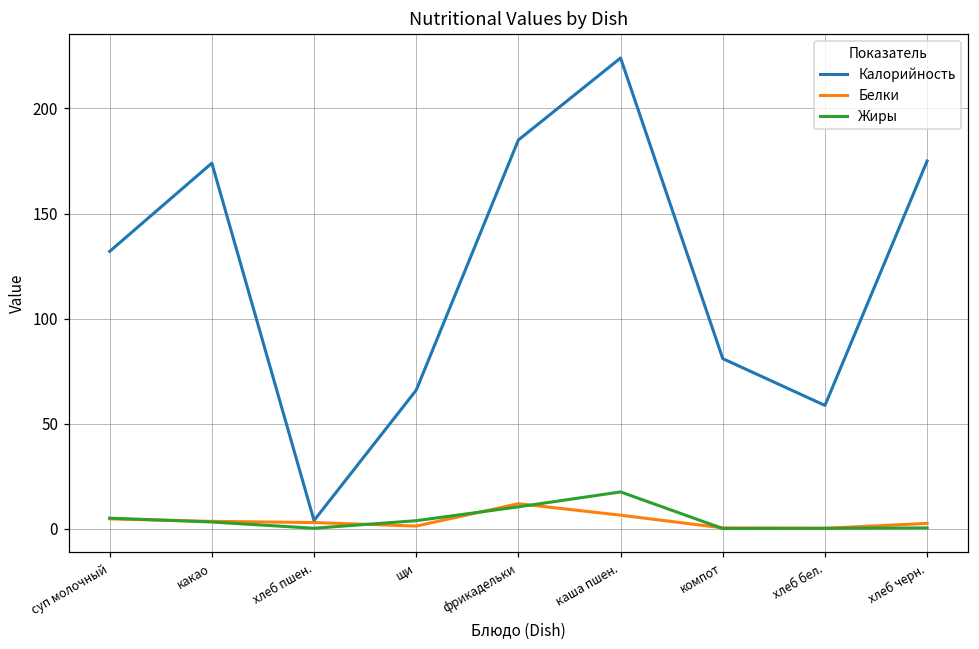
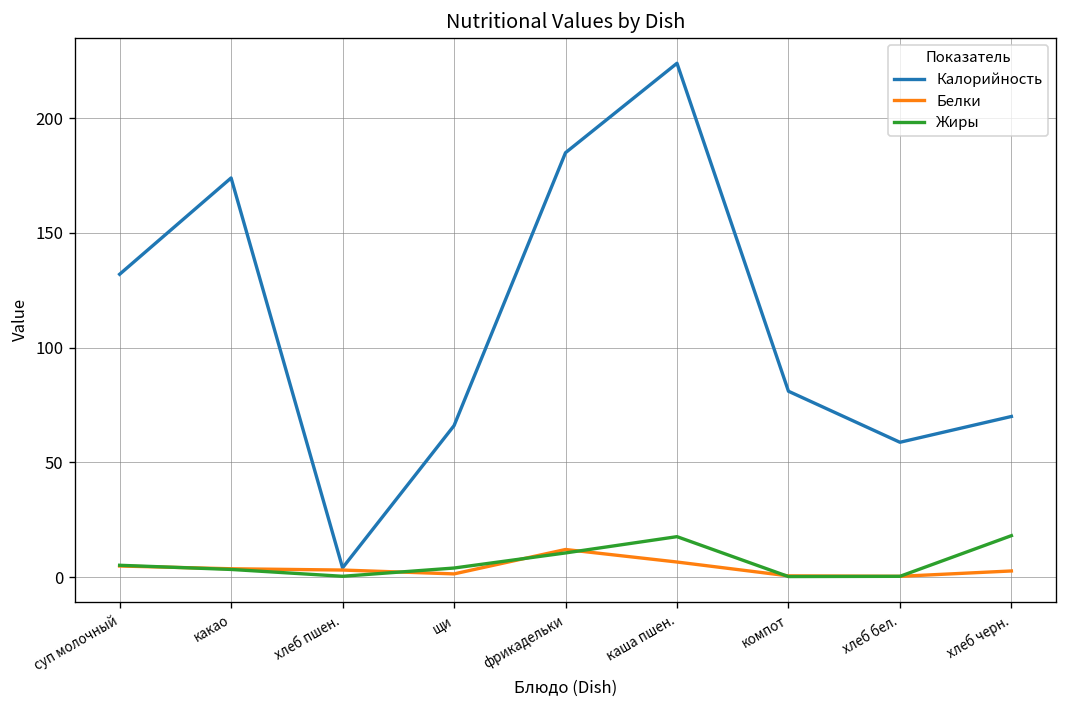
  {
    "Калорийность": {
      "суп молочный": 132,
      "какао": 174,
      "щи": 66,
      "фрикадельки": 185,
      "каша пшен.": 224,
      "компот": 81,
      "хлеб бел.": 59,
-     "хлеб черн.": 175
+     "хлеб черн.": 70
    },
    "Белки": {
      "щи": 1,
      "фрикадельки": 12,
      "каша пшен.": 7,
      "хлеб черн.": 3
    },
    "Жиры": {
      "хлеб пшен.": 0,
      "щи": 4,
      "фрикадельки": 11,
      "каша пшен.": 18,
-     "хлеб черн.": 0
+     "хлеб черн.": 18
    }
  }
